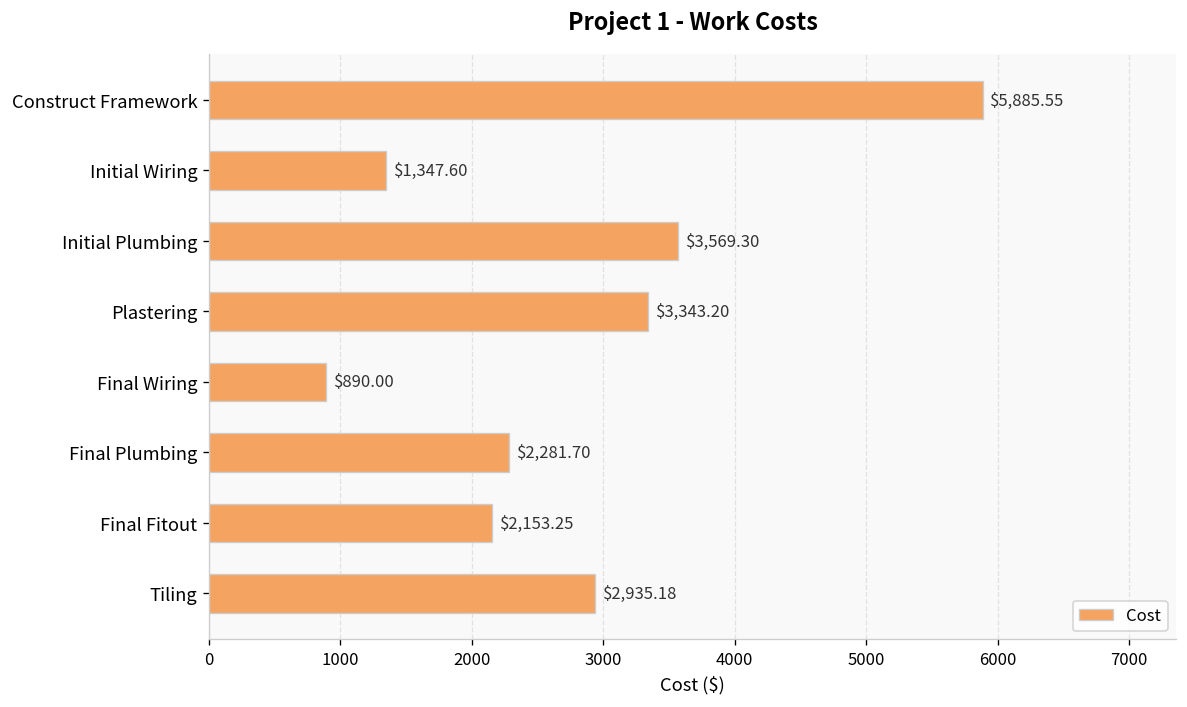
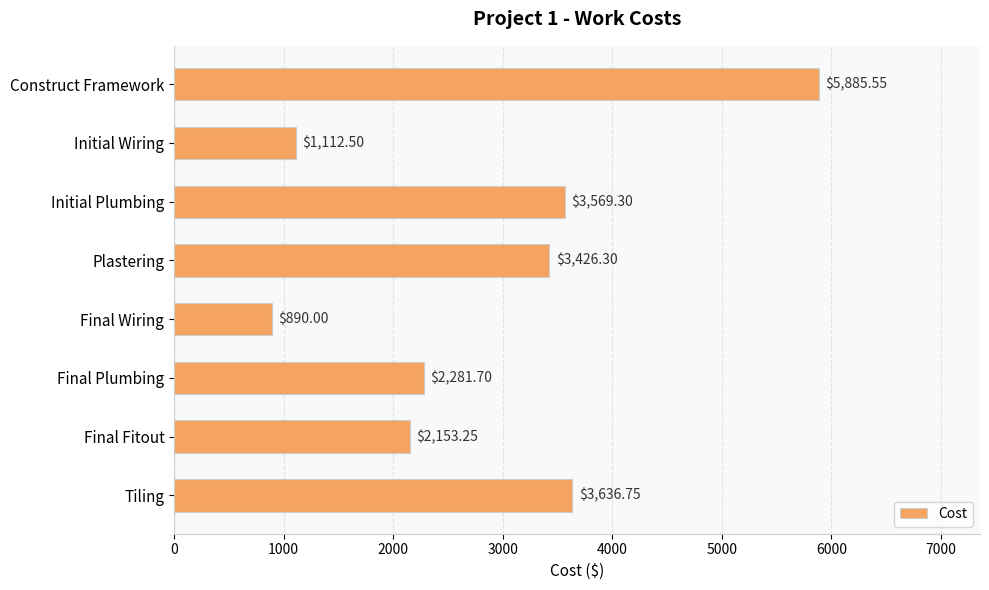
  {
    "Construct Framework": "$5,885.55",
-   "Initial Wiring": "$1,347.60",
+   "Initial Wiring": "$1,112.50",
    "Initial Plumbing": "$3,569.30",
-   "Plastering": "$3,343.20",
+   "Plastering": "$3,426.30",
    "Final Wiring": "$890.00",
    "Final Plumbing": "$2,281.70",
    "Final Fitout": "$2,153.25",
-   "Tiling": "$2,935.18"
+   "Tiling": "$3,636.75"
  }
